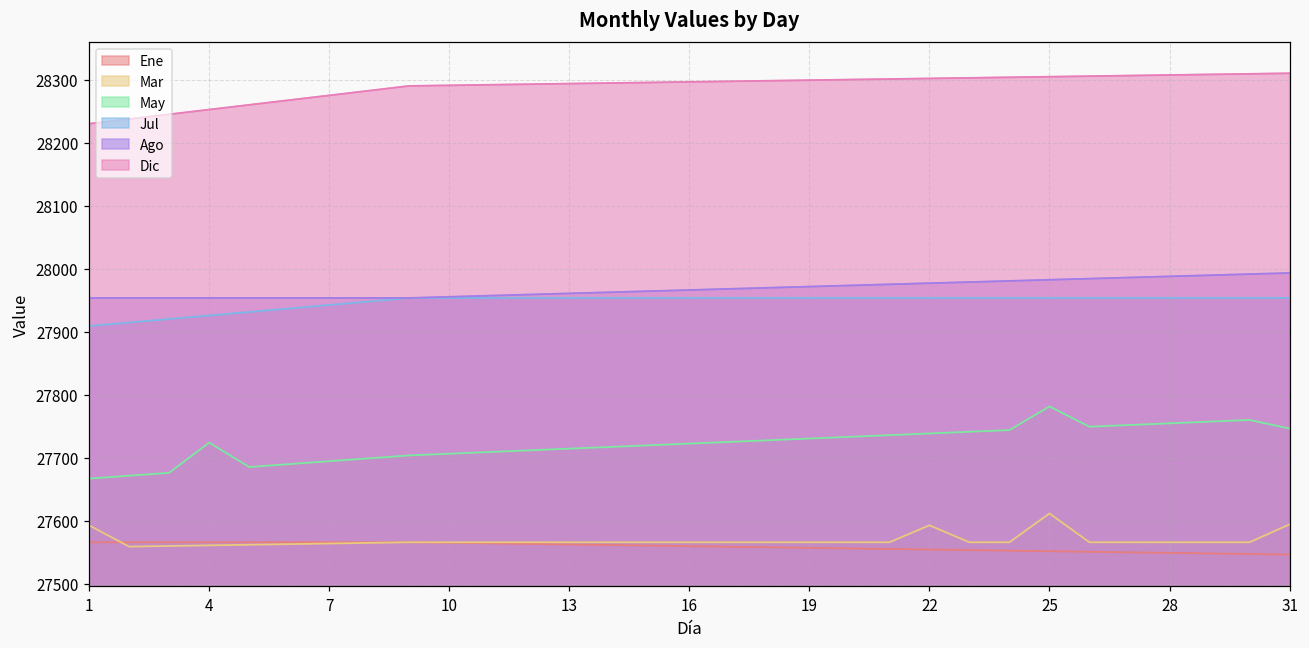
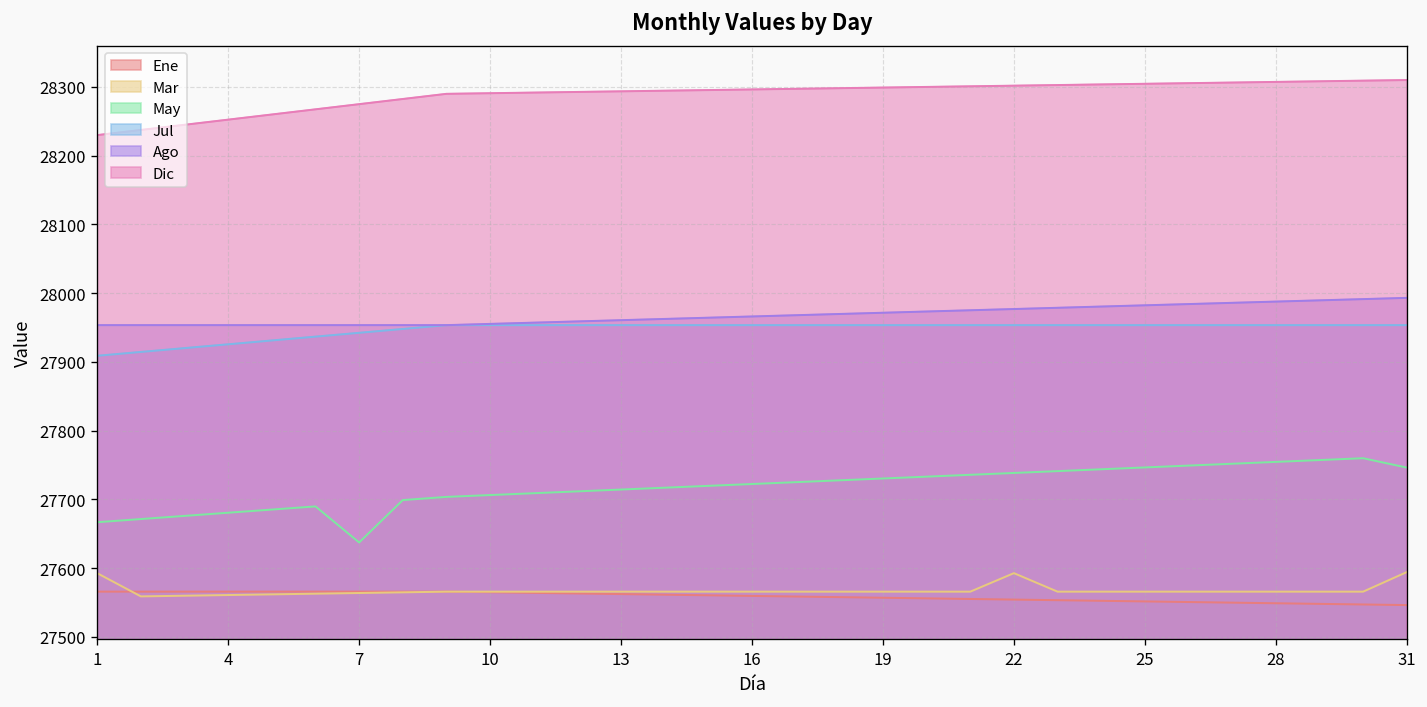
  {
    "Mar": {
      "1": 27590,
      "4": 27560,
      "16": 27570,
      "19": 27570,
      "22": 27590,
-     "25": 27610,
+     "25": 27570,
      "28": 27570,
      "31": 27590
    },
    "May": {
      "1": 27670,
-     "4": 27720,
-     "7": 27690,
+     "4": 27680,
+     "7": 27640,
      "10": 27710,
      "13": 27710,
      "16": 27720,
      "19": 27730,
      "22": 27740,
-     "25": 27780,
+     "25": 27750,
      "28": 27750,
      "31": 27750
    }
  }
